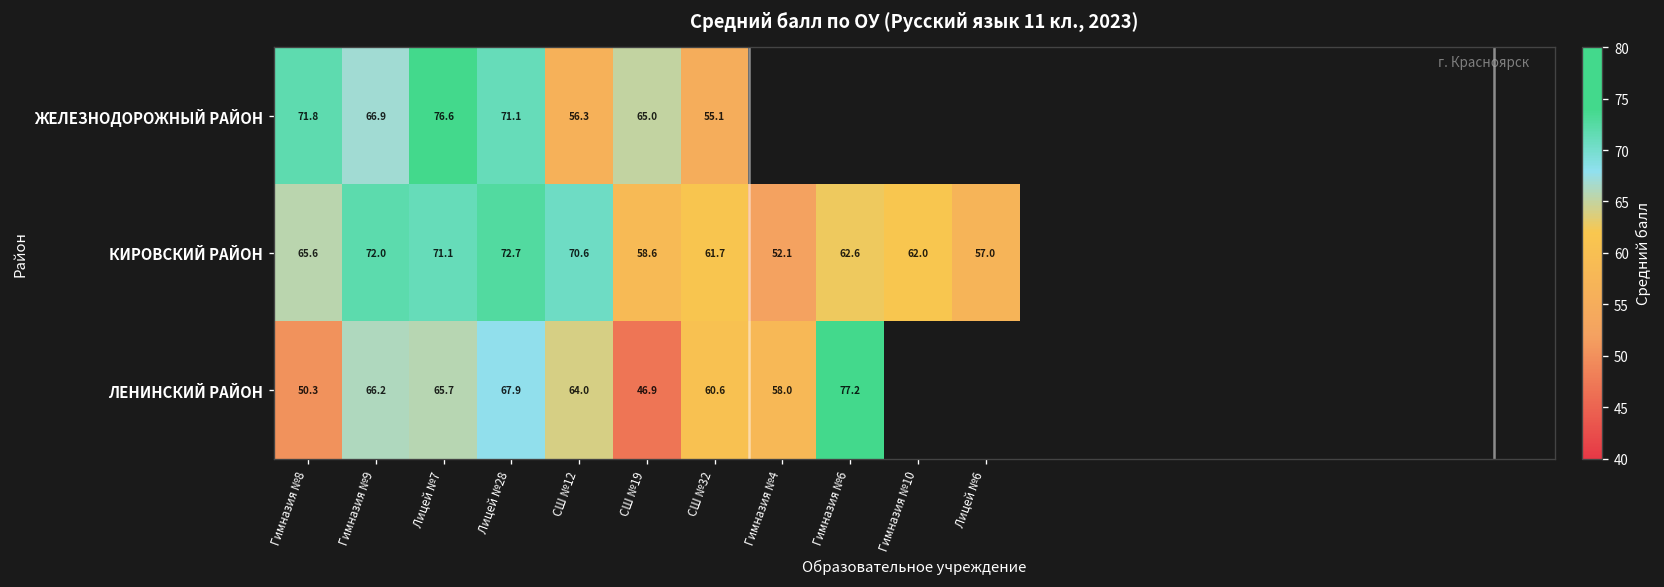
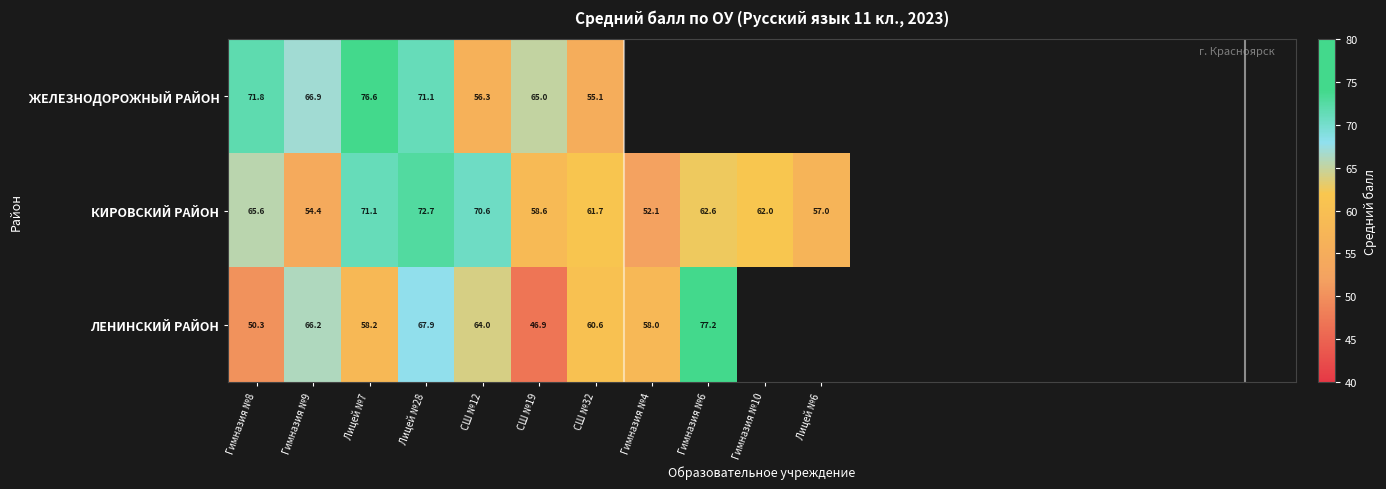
  {
    "ЖЕЛЕЗНОДОРОЖНЫЙ РАЙОН": {
      "Гимназия №8": 71.8,
      "Гимназия №9": 66.9,
      "Лицей №7": 76.6,
      "Лицей №28": 71.1,
      "СШ №12": 56.3,
      "СШ №19": 65.0,
      "СШ №32": 55.1
    },
    "КИРОВСКИЙ РАЙОН": {
      "Гимназия №8": 65.6,
-     "Гимназия №9": 72.0,
+     "Гимназия №9": 54.4,
      "Лицей №7": 71.1,
      "Лицей №28": 72.7,
      "СШ №12": 70.6,
      "СШ №19": 58.6,
      "СШ №32": 61.7,
      "Гимназия №4": 52.1,
      "Гимназия №6": 62.6,
      "Гимназия №10": 62.0,
      "Лицей №6": 57.0
    },
    "ЛЕНИНСКИЙ РАЙОН": {
      "Гимназия №8": 50.3,
      "Гимназия №9": 66.2,
-     "Лицей №7": 65.7,
+     "Лицей №7": 58.2,
      "Лицей №28": 67.9,
      "СШ №12": 64.0,
      "СШ №19": 46.9,
      "СШ №32": 60.6,
      "Гимназия №4": 58.0,
      "Гимназия №6": 77.2
    }
  }
